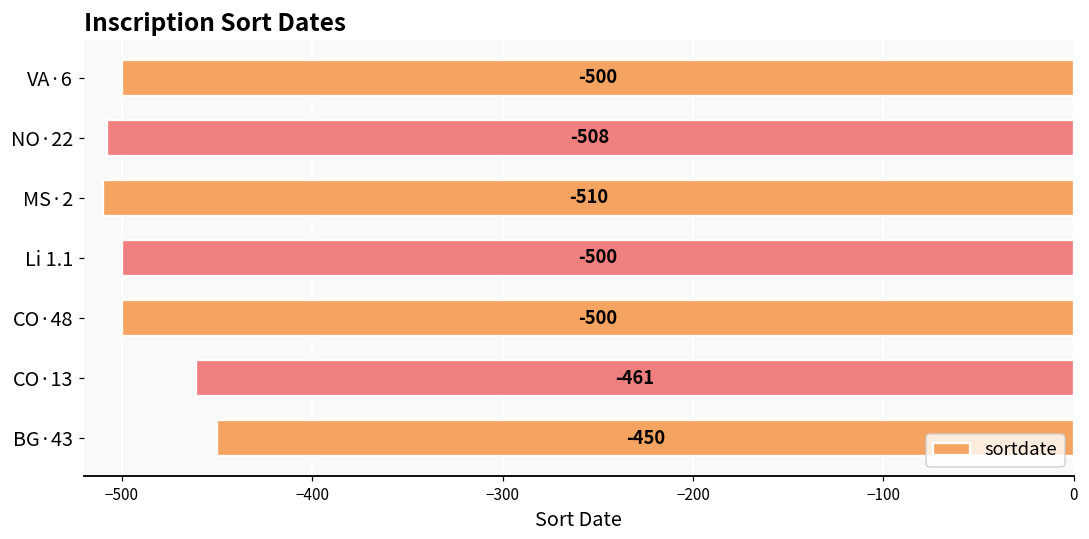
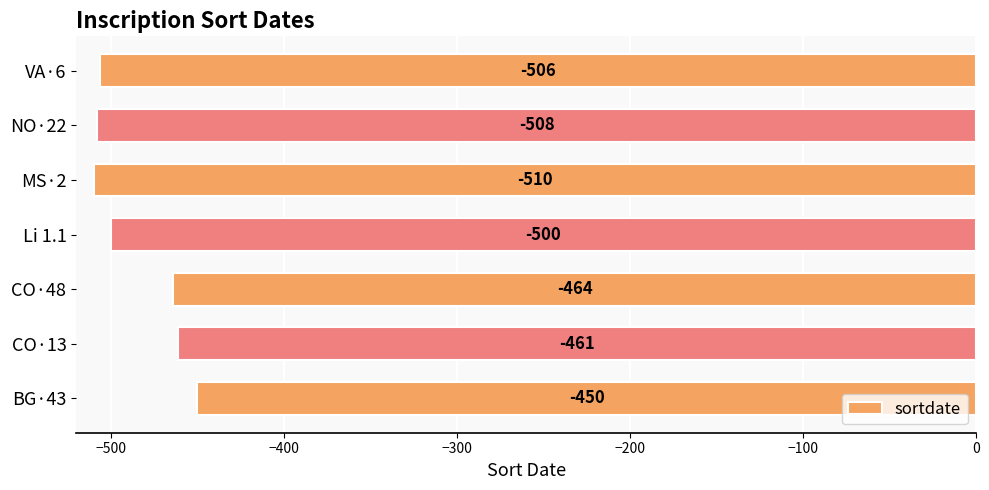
  {
-   "VA·6": -500,
+   "VA·6": -506,
    "NO·22": -508,
    "MS·2": -510,
    "Li 1.1": -500,
-   "CO·48": -500,
+   "CO·48": -464,
    "CO·13": -461,
    "BG·43": -450
  }
